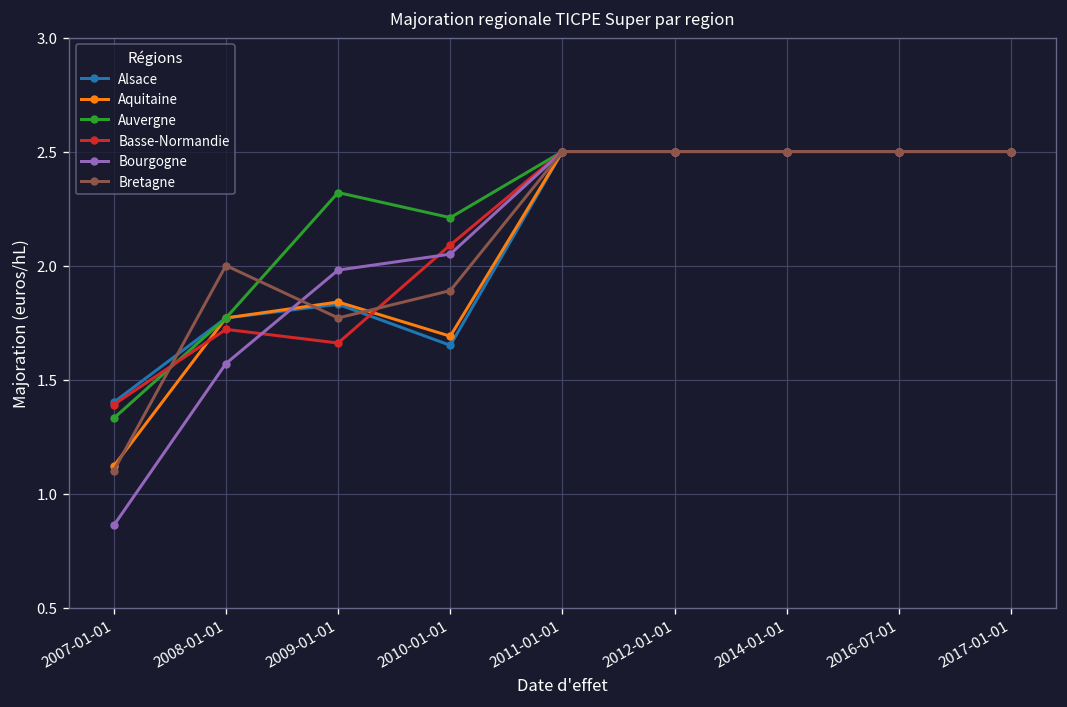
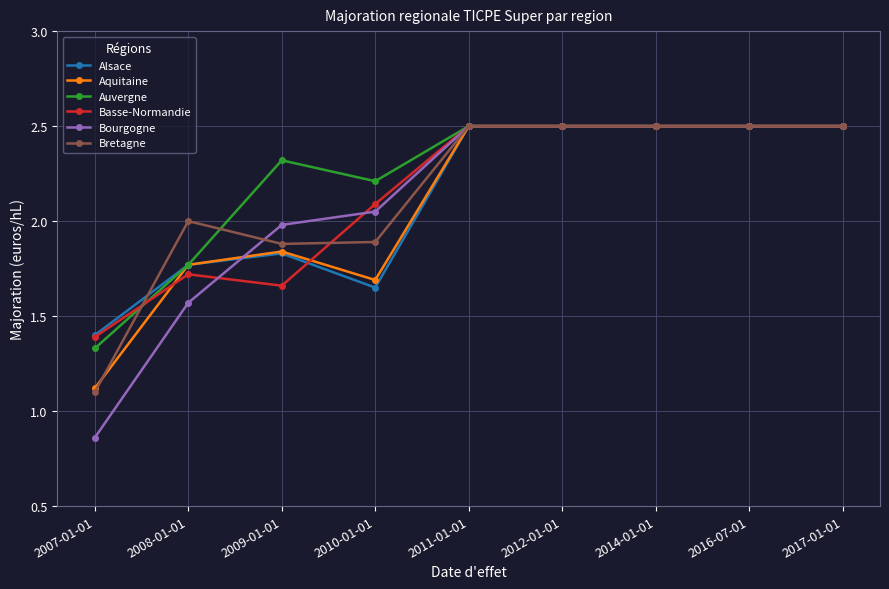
  {
    "Alsace": {
      "2010-01-01": 1.65
    },
    "Aquitaine": {
      "2007-01-01": 1.12,
      "2010-01-01": 1.69
    },
    "Auvergne": {
      "2007-01-01": 1.33,
      "2009-01-01": 2.32,
      "2010-01-01": 2.21
    },
    "Basse-Normandie": {
      "2008-01-01": 1.72,
      "2009-01-01": 1.66,
      "2010-01-01": 2.09
    },
    "Bourgogne": {
      "2007-01-01": 0.86,
      "2008-01-01": 1.57,
      "2009-01-01": 1.98,
      "2010-01-01": 2.05
    },
    "Bretagne": {
      "2007-01-01": 1.10,
      "2008-01-01": 2.00,
-     "2009-01-01": 1.77,
+     "2009-01-01": 1.88,
      "2010-01-01": 1.89
    }
  }
